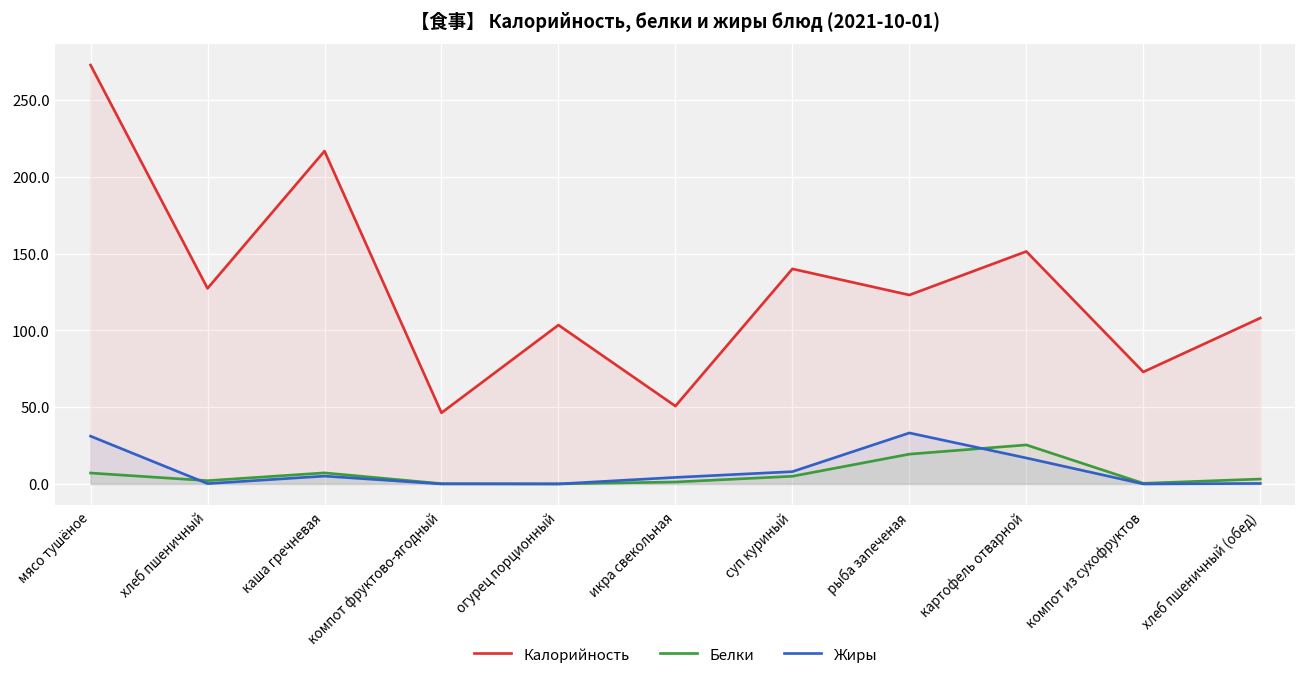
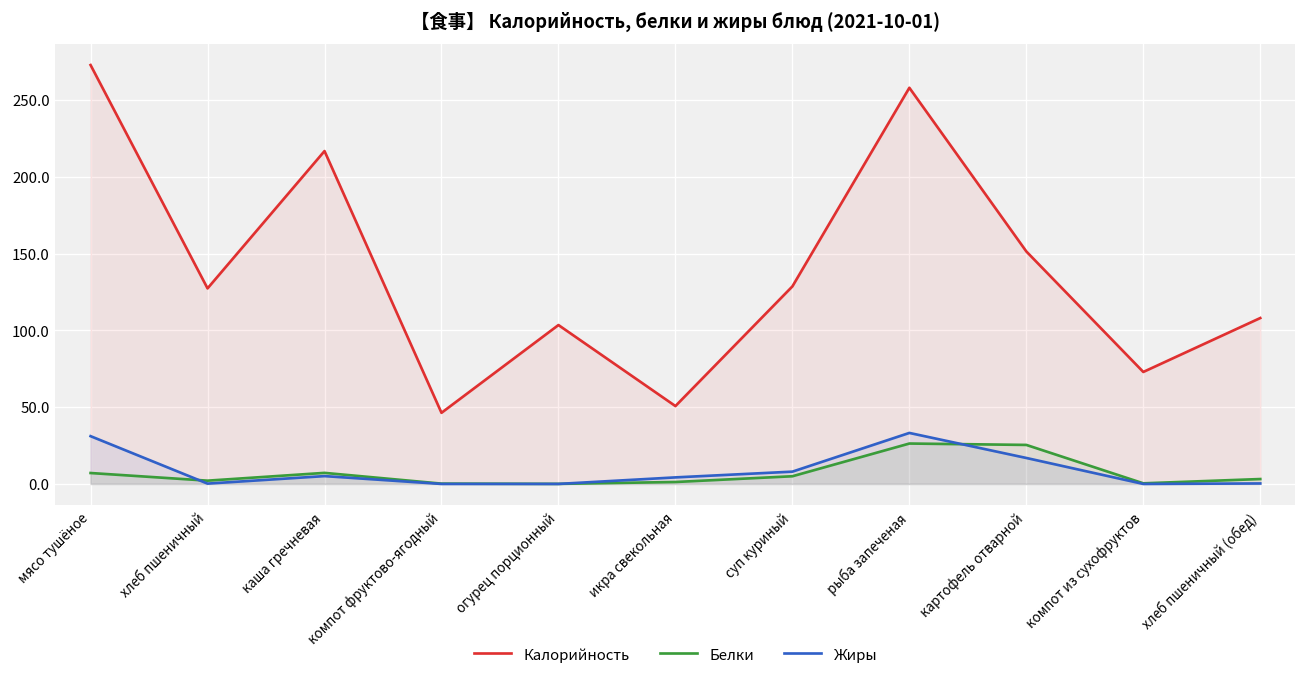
  {
    "Калорийность": {
      "мясо тушёное": 273,
      "хлеб пшеничный": 127,
      "каша гречневая": 217,
      "компот фруктово-ягодный": 46,
      "огурец порционный": 103,
      "икра свекольная": 51,
-     "суп куриный": 140,
-     "рыба запеченая": 123,
+     "суп куриный": 129,
+     "рыба запеченая": 258,
      "картофель отварной": 151,
      "компот из сухофруктов": 73,
      "хлеб пшеничный (обед)": 108
    },
    "Белки": {
      "мясо тушёное": 7,
      "каша гречневая": 7,
      "икра свекольная": 1,
      "суп куриный": 5,
-     "рыба запеченая": 19,
+     "рыба запеченая": 26,
      "картофель отварной": 25,
      "хлеб пшеничный (обед)": 3
    },
    "Жиры": {
      "мясо тушёное": 31,
      "каша гречневая": 5,
      "икра свекольная": 4,
      "суп куриный": 8,
      "рыба запеченая": 33,
      "картофель отварной": 17,
      "хлеб пшеничный (обед)": 0
    }
  }
